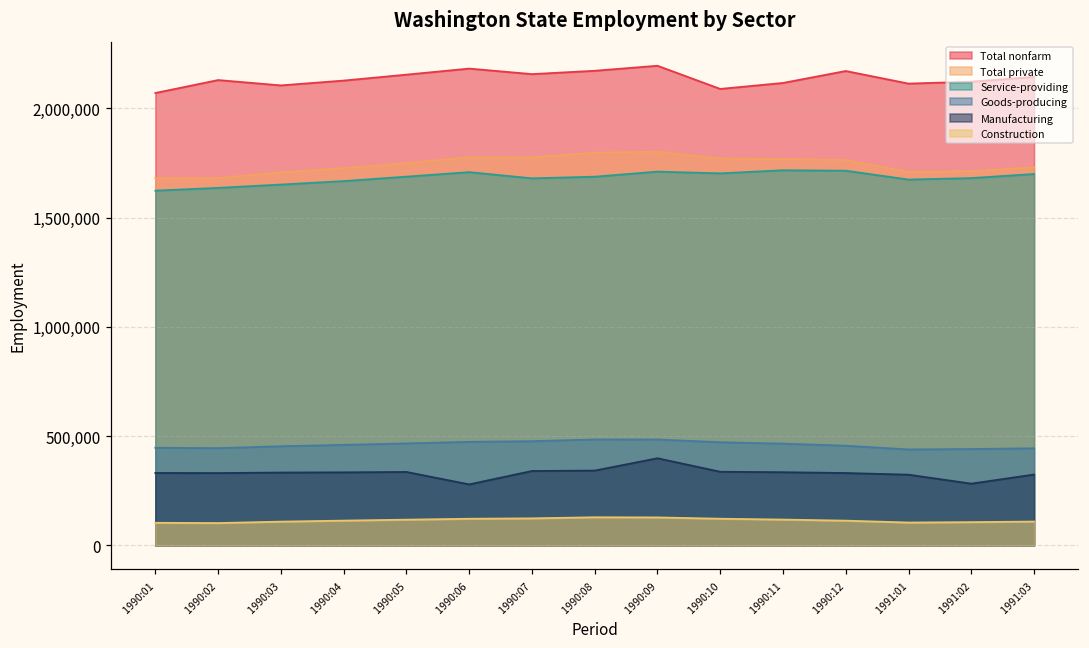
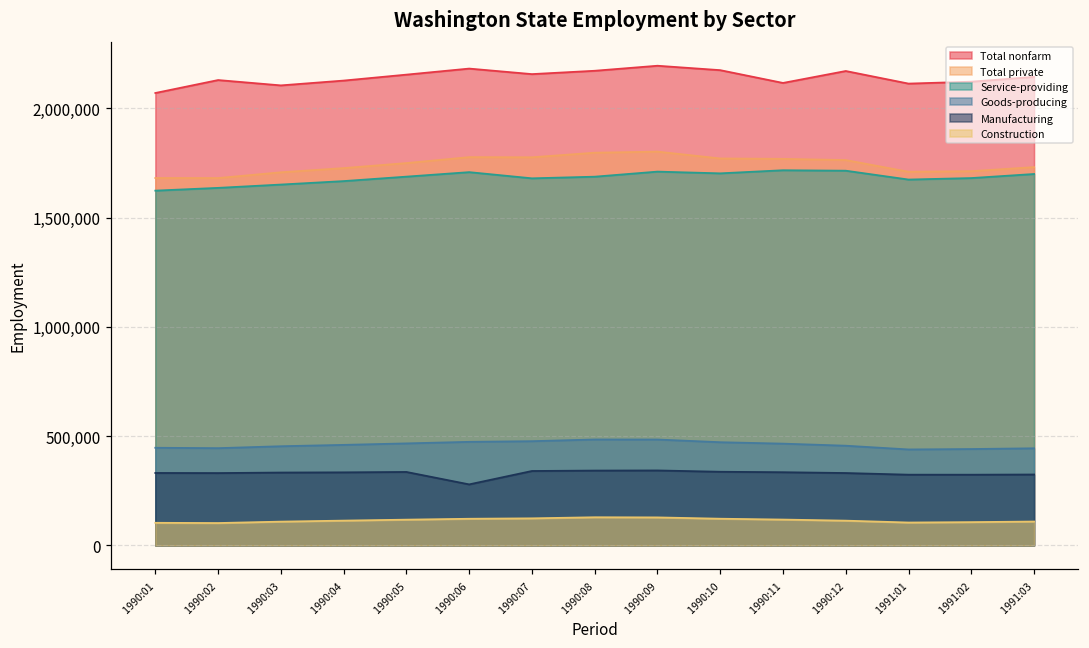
  {
    "Total nonfarm": {
      "1990:01": "2,070,000",
      "1990:02": "2,130,000",
      "1990:03": "2,110,000",
      "1990:04": "2,130,000",
      "1990:05": "2,150,000",
      "1990:06": "2,180,000",
      "1990:07": "2,160,000",
      "1990:08": "2,170,000",
      "1990:09": "2,200,000",
-     "1990:10": "2,090,000",
+     "1990:10": "2,170,000",
      "1990:11": "2,120,000",
      "1990:12": "2,170,000",
      "1991:01": "2,110,000"
    },
    "Manufacturing": {
      "1990:01": "330,000",
      "1990:02": "330,000",
      "1990:03": "330,000",
      "1990:04": "330,000",
      "1990:05": "340,000",
      "1990:06": "280,000",
      "1990:07": "340,000",
      "1990:08": "340,000",
-     "1990:09": "400,000",
+     "1990:09": "340,000",
      "1990:10": "340,000",
      "1990:11": "330,000",
      "1990:12": "330,000",
      "1991:01": "320,000",
-     "1991:02": "280,000",
+     "1991:02": "320,000",
      "1991:03": "320,000"
    }
  }
